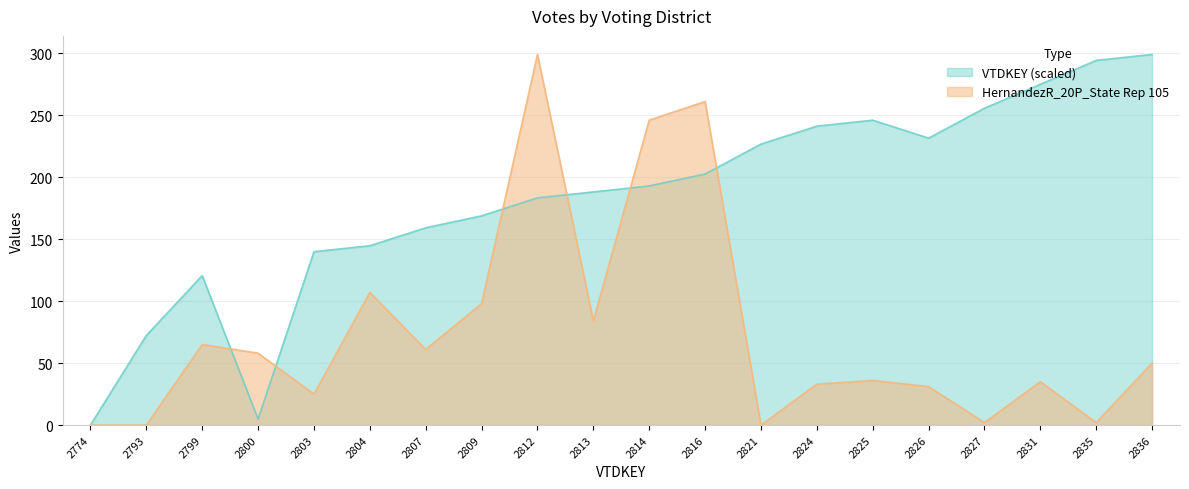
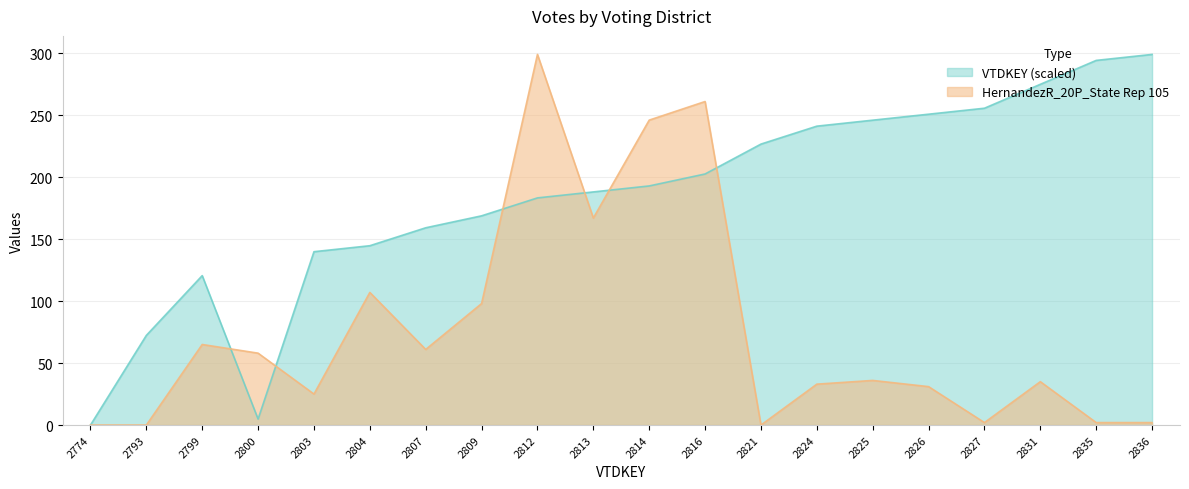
  {
    "VTDKEY (scaled)": {
      "2793": 72,
      "2799": 121,
      "2800": 5,
      "2803": 140,
      "2804": 145,
      "2807": 159,
      "2809": 169,
      "2812": 183,
      "2813": 188,
      "2814": 193,
      "2816": 203,
      "2821": 227,
      "2824": 241,
      "2825": 246,
-     "2826": 231,
+     "2826": 251,
      "2827": 256,
      "2831": 275,
      "2835": 294,
      "2836": 299
    },
    "HernandezR_20P_State Rep 105": {
      "2793": 0,
      "2799": 65,
      "2800": 58,
      "2803": 25,
      "2804": 107,
      "2807": 61,
      "2809": 98,
      "2812": 299,
-     "2813": 84,
+     "2813": 167,
      "2814": 246,
      "2816": 261,
      "2821": 0,
      "2824": 33,
      "2825": 36,
      "2826": 31,
      "2827": 2,
      "2831": 35,
      "2835": 2,
-     "2836": 50
+     "2836": 2
    }
  }
